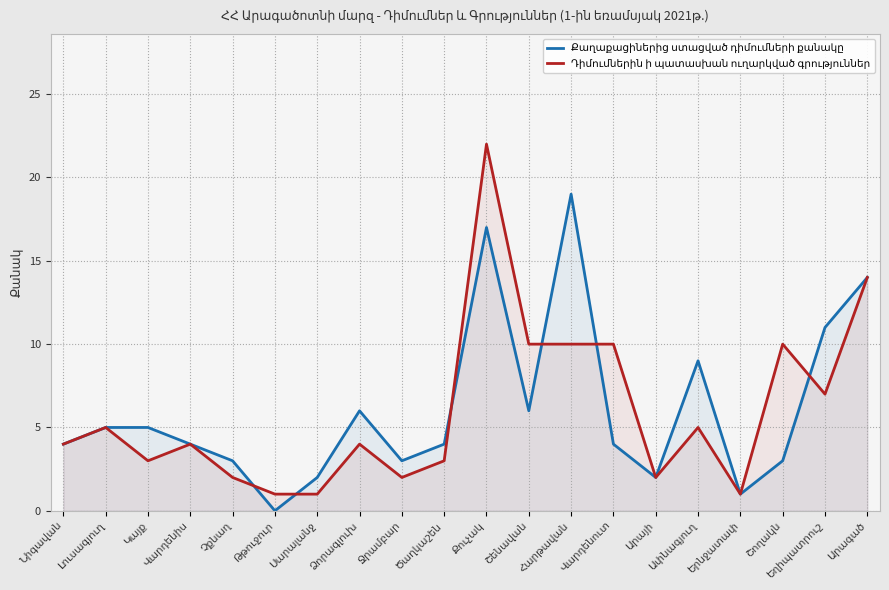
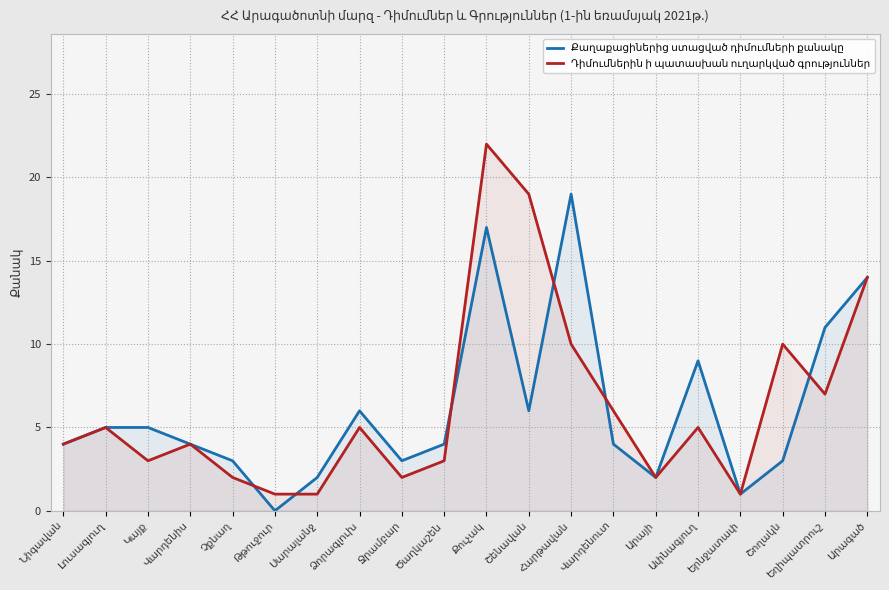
  {
    "Քաղաքացիներից ստացված դիմումների քանակը": {
      "Կայք": 5,
      "Չքնաղ": 3,
      "Թթուջուր": 0,
      "Սարալանջ": 2,
      "Ձորագլուխ": 6,
      "Ջրամբար": 3,
      "Ծաղկաշեն": 4,
      "Քուչակ": 17,
      "Շենավան": 6,
      "Հարթավան": 19,
      "Վարդենուտ": 4,
      "Ափնագյուղ": 9,
      "Շողակն": 3,
      "Եղիպատրուշ": 11
    },
    "Դիմումներին ի պատասխան ուղարկված գրություններ": {
      "Կայք": 3,
      "Չքնաղ": 2,
      "Թթուջուր": 1,
      "Սարալանջ": 1,
-     "Ձորագլուխ": 4,
+     "Ձորագլուխ": 5,
      "Ջրամբար": 2,
      "Ծաղկաշեն": 3,
      "Քուչակ": 22,
-     "Շենավան": 10,
+     "Շենավան": 19,
      "Հարթավան": 10,
-     "Վարդենուտ": 10,
+     "Վարդենուտ": 6,
      "Ափնագյուղ": 5,
      "Շողակն": 10,
      "Եղիպատրուշ": 7
    }
  }
